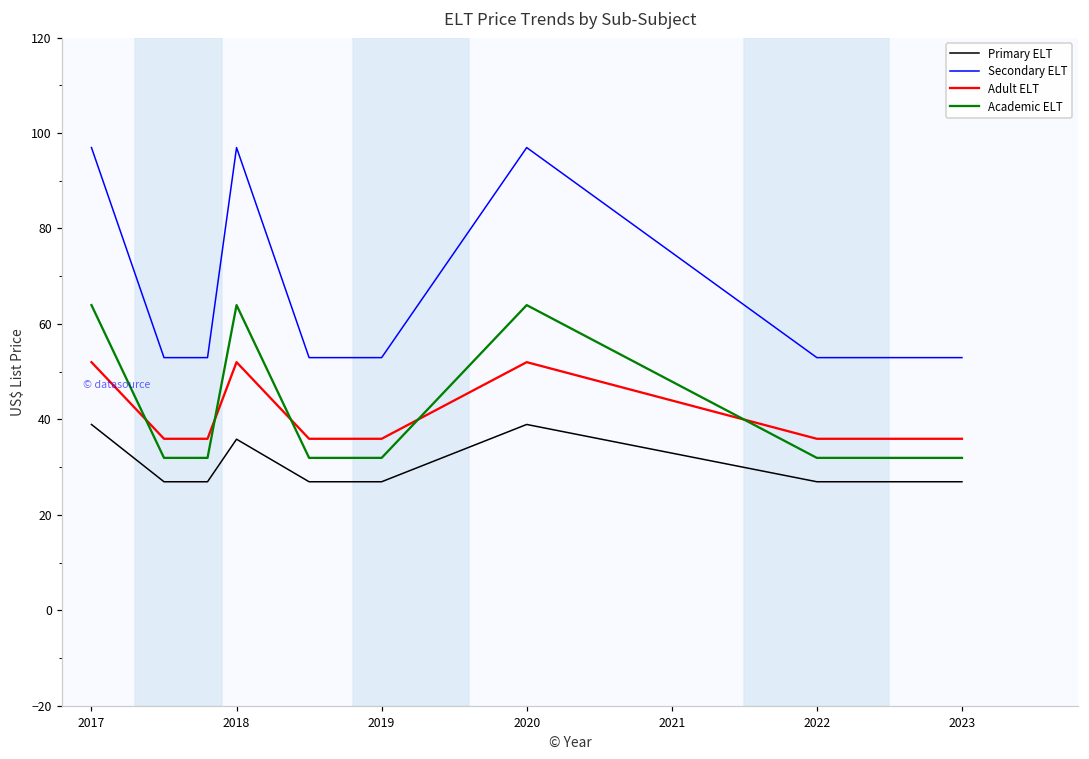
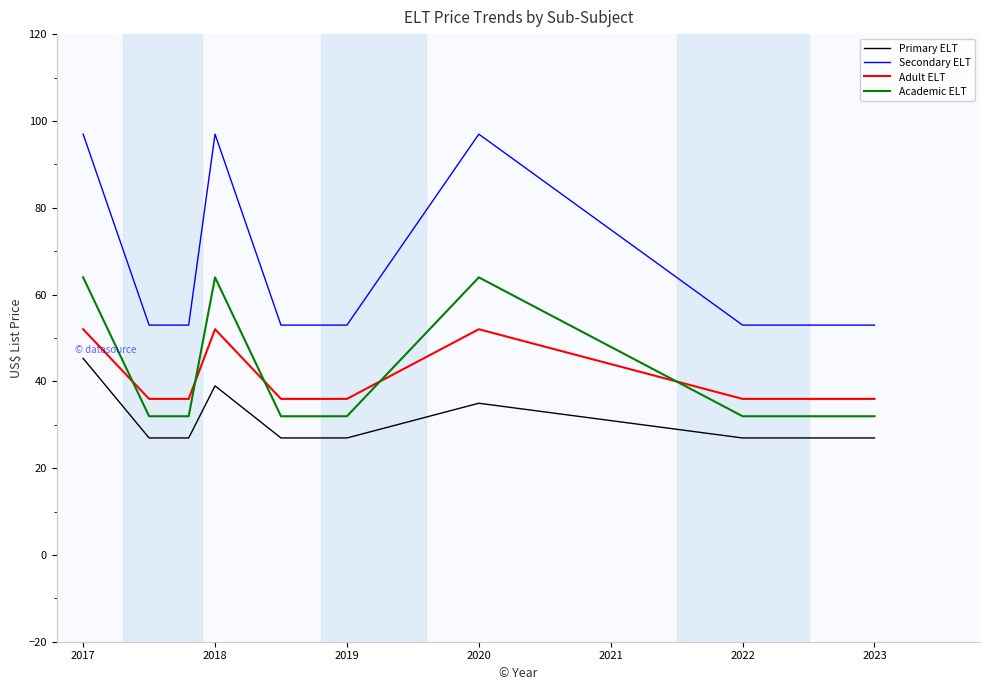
  {
    "Primary ELT": {
-     "2017": 39,
-     "2018": 36,
+     "2017": 45,
+     "2018": 39,
      "2019": 27,
-     "2020": 39,
+     "2020": 35,
      "2022": 27,
      "2023": 27
    },
    "Secondary ELT": {
      "2017": 97,
      "2018": 97,
      "2019": 53,
      "2020": 97,
      "2022": 53,
      "2023": 53
    },
    "Adult ELT": {
      "2017": 52,
      "2018": 52,
      "2019": 36,
      "2020": 52,
      "2022": 36,
      "2023": 36
    },
    "Academic ELT": {
      "2017": 64,
      "2018": 64,
      "2019": 32,
      "2020": 64,
      "2022": 32,
      "2023": 32
    }
  }
